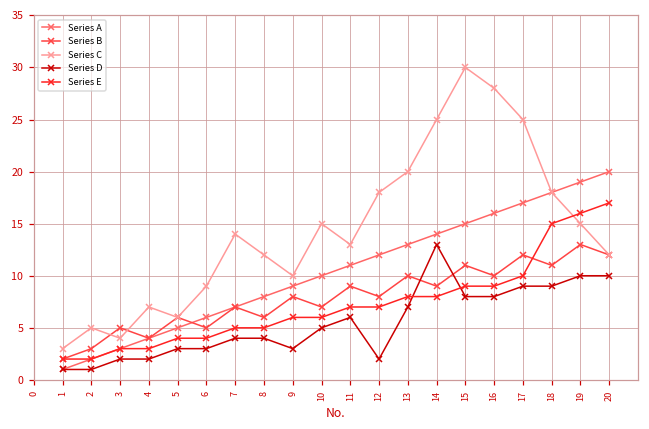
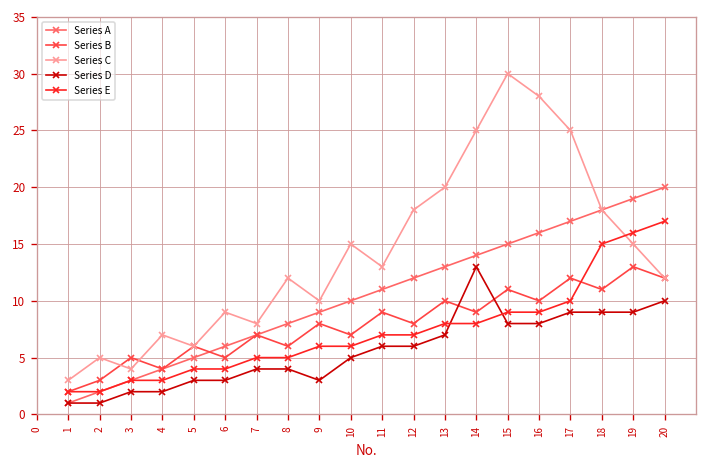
  {
    "Series C": {
      "1": 3,
      "2": 5,
      "3": 4,
      "4": 7,
      "6": 9,
-     "7": 14,
+     "7": 8,
      "8": 12,
      "9": 10,
      "10": 15,
      "11": 13,
      "12": 18,
      "13": 20,
      "14": 25,
      "15": 30,
      "16": 28,
      "17": 25,
      "19": 15
    },
    "Series D": {
      "2": 1,
      "3": 2,
      "4": 2,
      "5": 3,
      "6": 3,
      "7": 4,
      "8": 4,
      "9": 3,
      "10": 5,
      "11": 6,
-     "12": 2,
+     "12": 6,
      "13": 7,
      "14": 13,
      "15": 8,
      "16": 8,
      "17": 9,
      "18": 9,
-     "19": 10,
+     "19": 9,
      "20": 10
    }
  }
